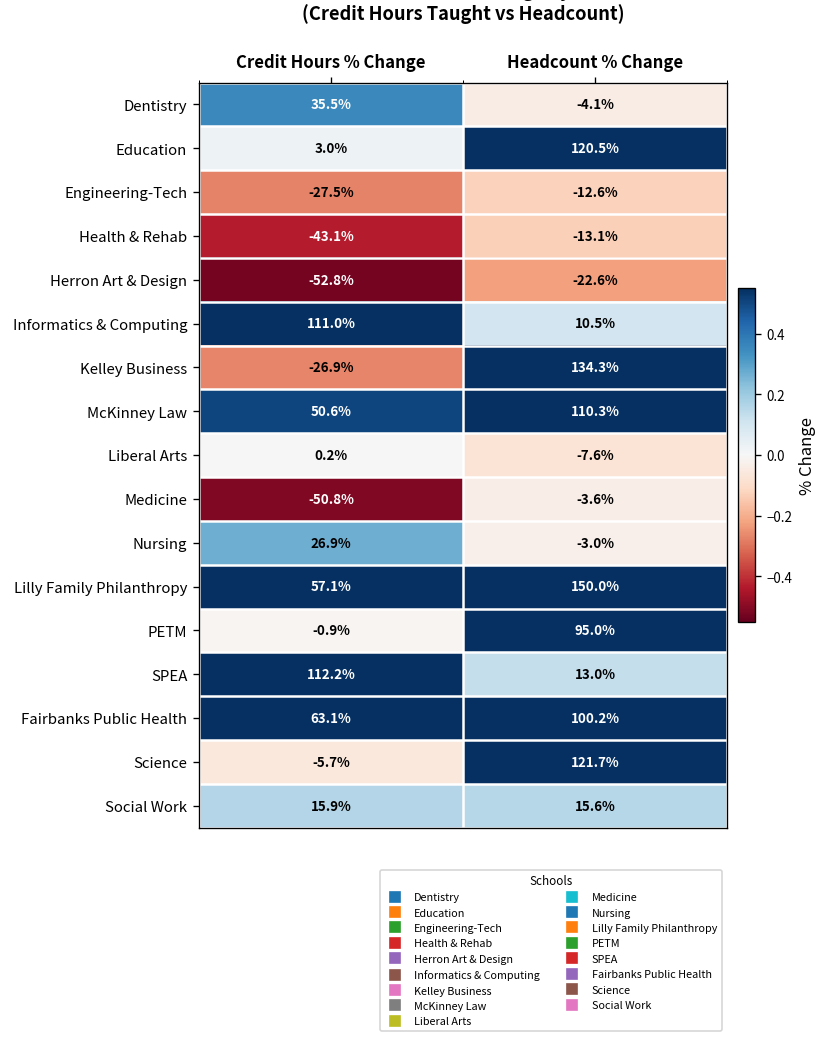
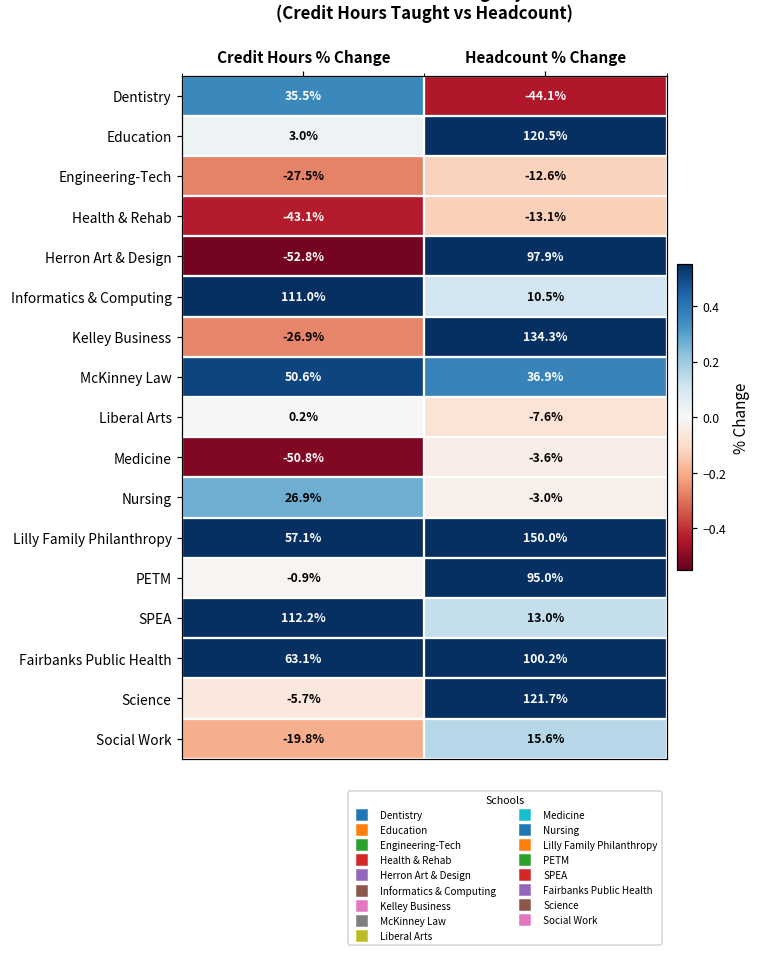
  {
    "Dentistry": {
      "Credit Hours % Change": "35.5%",
-     "Headcount % Change": "-4.1%"
+     "Headcount % Change": "-44.1%"
    },
    "Education": {
      "Credit Hours % Change": "3.0%",
      "Headcount % Change": "120.5%"
    },
    "Engineering-Tech": {
      "Credit Hours % Change": "-27.5%",
      "Headcount % Change": "-12.6%"
    },
    "Health & Rehab": {
      "Credit Hours % Change": "-43.1%",
      "Headcount % Change": "-13.1%"
    },
    "Herron Art & Design": {
      "Credit Hours % Change": "-52.8%",
-     "Headcount % Change": "-22.6%"
+     "Headcount % Change": "97.9%"
    },
    "Informatics & Computing": {
      "Credit Hours % Change": "111.0%",
      "Headcount % Change": "10.5%"
    },
    "Kelley Business": {
      "Credit Hours % Change": "-26.9%",
      "Headcount % Change": "134.3%"
    },
    "McKinney Law": {
      "Credit Hours % Change": "50.6%",
-     "Headcount % Change": "110.3%"
+     "Headcount % Change": "36.9%"
    },
    "Liberal Arts": {
      "Credit Hours % Change": "0.2%",
      "Headcount % Change": "-7.6%"
    },
    "Medicine": {
      "Credit Hours % Change": "-50.8%",
      "Headcount % Change": "-3.6%"
    },
    "Nursing": {
      "Credit Hours % Change": "26.9%",
      "Headcount % Change": "-3.0%"
    },
    "Lilly Family Philanthropy": {
      "Credit Hours % Change": "57.1%",
      "Headcount % Change": "150.0%"
    },
    "PETM": {
      "Credit Hours % Change": "-0.9%",
      "Headcount % Change": "95.0%"
    },
    "SPEA": {
      "Credit Hours % Change": "112.2%",
      "Headcount % Change": "13.0%"
    },
    "Fairbanks Public Health": {
      "Credit Hours % Change": "63.1%",
      "Headcount % Change": "100.2%"
    },
    "Science": {
      "Credit Hours % Change": "-5.7%",
      "Headcount % Change": "121.7%"
    },
    "Social Work": {
-     "Credit Hours % Change": "15.9%",
+     "Credit Hours % Change": "-19.8%",
      "Headcount % Change": "15.6%"
    }
  }
